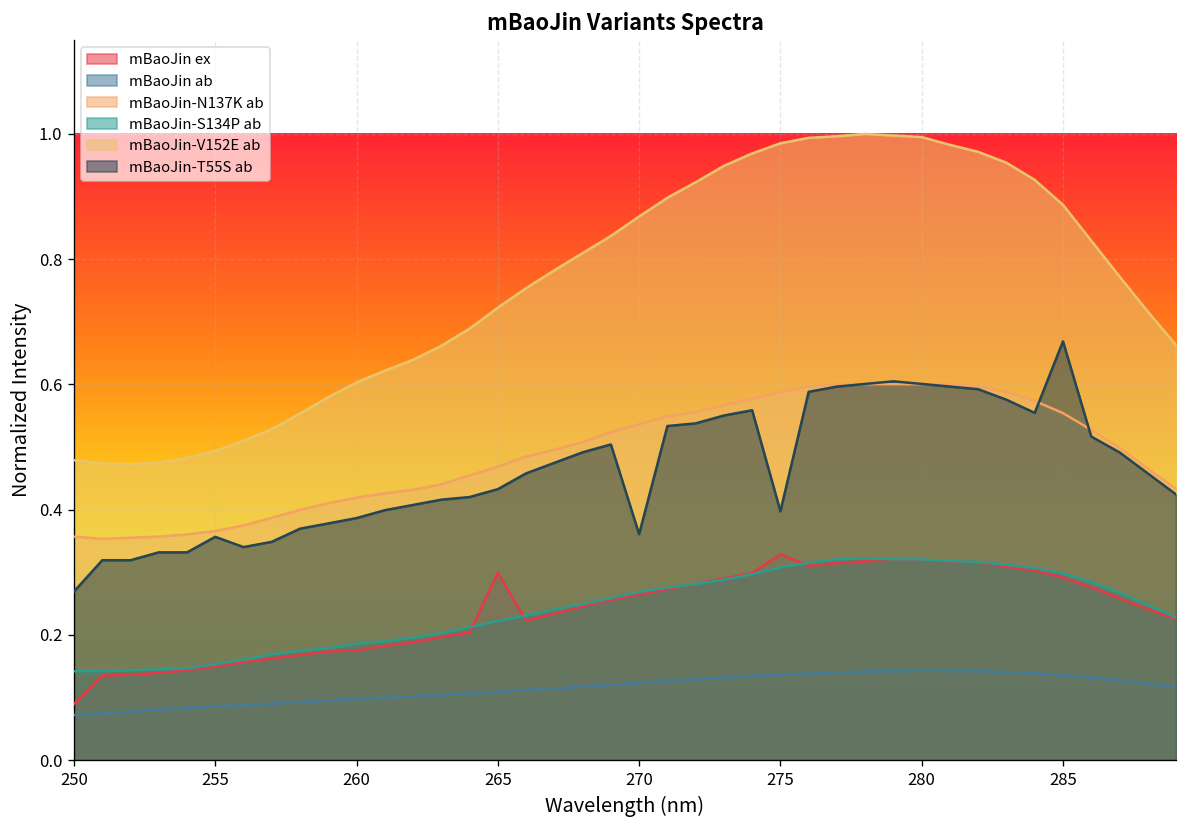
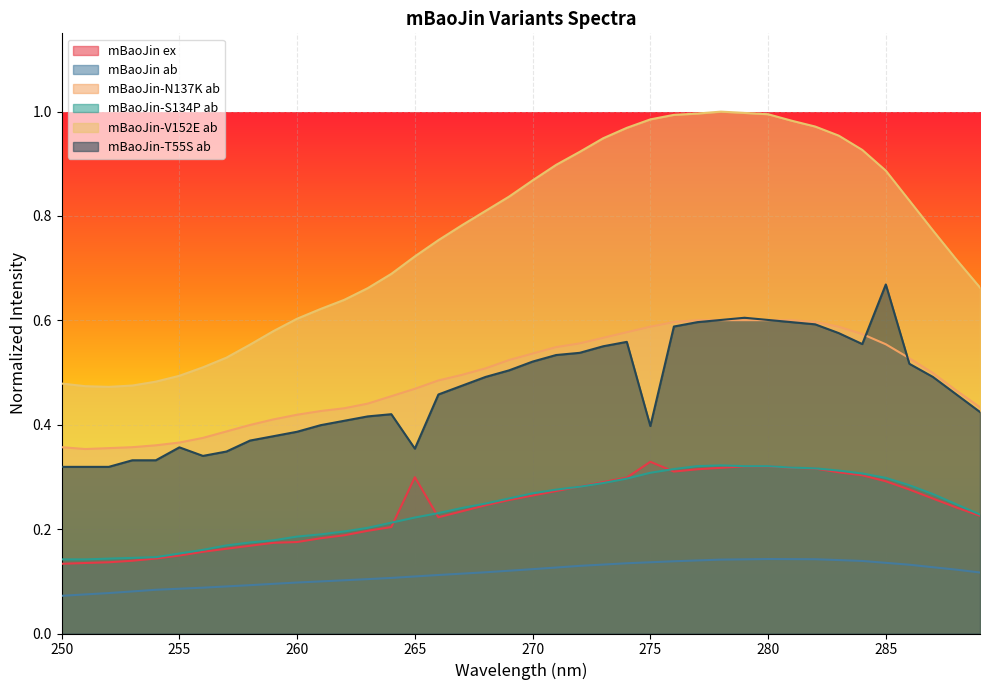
  {
    "mBaoJin ex": {
-     "250": 0.09,
+     "250": 0.13,
      "260": 0.18,
      "265": 0.30,
      "275": 0.33,
      "285": 0.29
    },
    "mBaoJin-T55S ab": {
-     "250": 0.27,
+     "250": 0.32,
      "255": 0.36,
      "260": 0.39,
-     "265": 0.43,
-     "270": 0.36,
+     "265": 0.35,
+     "270": 0.52,
      "275": 0.40,
      "285": 0.67
    }
  }
